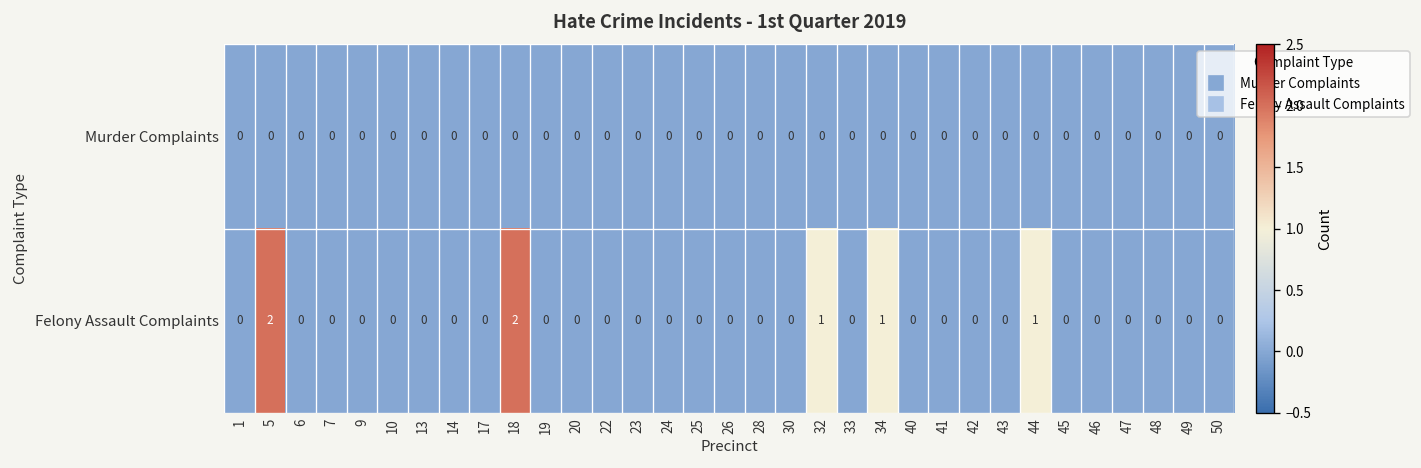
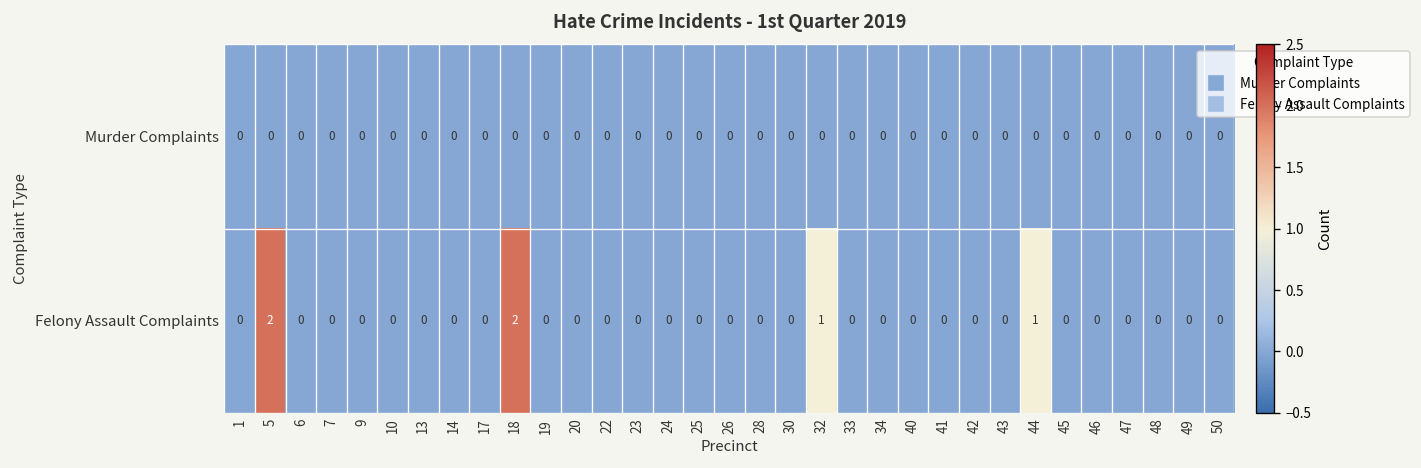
  {
    "Murder Complaints": {
      "1": 0,
      "5": 0,
      "6": 0,
      "7": 0,
      "9": 0,
      "10": 0,
      "13": 0,
      "14": 0,
      "17": 0,
      "18": 0,
      "19": 0,
      "20": 0,
      "22": 0,
      "23": 0,
      "24": 0,
      "25": 0,
      "26": 0,
      "28": 0,
      "30": 0,
      "32": 0,
      "33": 0,
      "34": 0,
      "40": 0,
      "41": 0,
      "42": 0,
      "43": 0,
      "44": 0,
      "45": 0,
      "46": 0,
      "47": 0,
      "48": 0,
      "49": 0,
      "50": 0
    },
    "Felony Assault Complaints": {
      "1": 0,
      "5": 2,
      "6": 0,
      "7": 0,
      "9": 0,
      "10": 0,
      "13": 0,
      "14": 0,
      "17": 0,
      "18": 2,
      "19": 0,
      "20": 0,
      "22": 0,
      "23": 0,
      "24": 0,
      "25": 0,
      "26": 0,
      "28": 0,
      "30": 0,
      "32": 1,
      "33": 0,
-     "34": 1,
+     "34": 0,
      "40": 0,
      "41": 0,
      "42": 0,
      "43": 0,
      "44": 1,
      "45": 0,
      "46": 0,
      "47": 0,
      "48": 0,
      "49": 0,
      "50": 0
    }
  }
